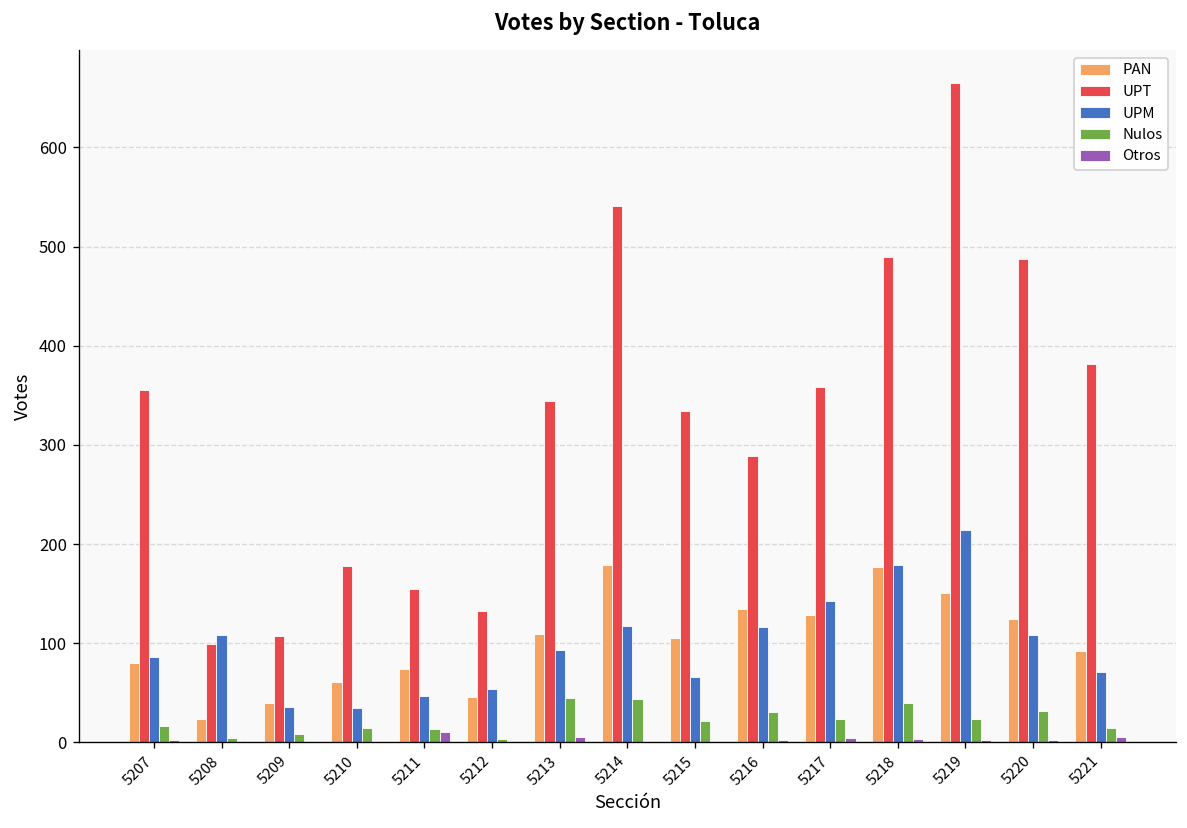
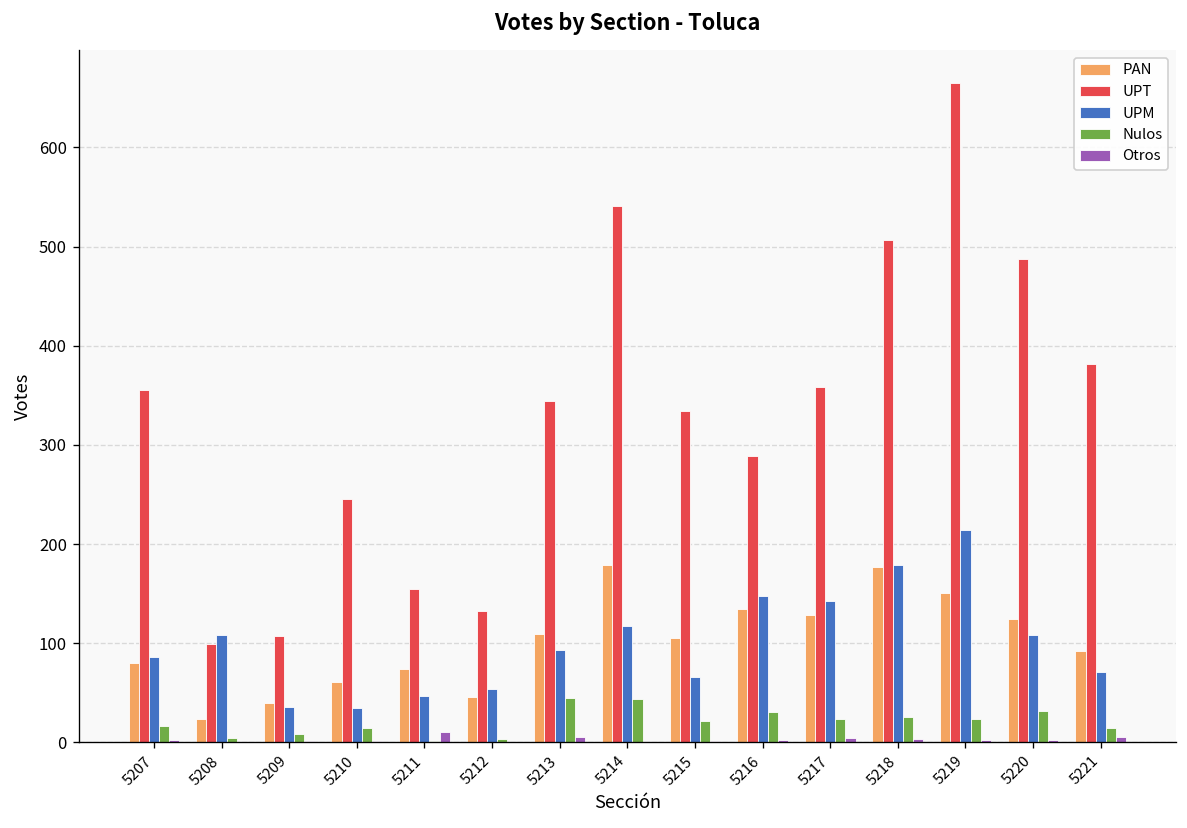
  {
    "PAN": {
      "5207": 80,
      "5208": 20,
      "5209": 40,
      "5210": 60,
      "5211": 70,
      "5212": 50,
      "5213": 110,
      "5214": 180,
      "5215": 110,
      "5216": 140,
      "5217": 130,
      "5218": 180,
      "5219": 150,
      "5220": 130,
      "5221": 90
    },
    "UPT": {
      "5207": 360,
      "5208": 100,
      "5209": 110,
-     "5210": 180,
+     "5210": 250,
      "5211": 160,
      "5212": 130,
      "5213": 340,
      "5214": 540,
      "5215": 330,
      "5216": 290,
      "5217": 360,
-     "5218": 490,
+     "5218": 510,
      "5219": 670,
      "5220": 490,
      "5221": 380
    },
    "UPM": {
      "5207": 90,
      "5208": 110,
      "5209": 40,
      "5210": 40,
      "5211": 50,
      "5212": 50,
      "5213": 90,
      "5214": 120,
      "5215": 70,
-     "5216": 120,
+     "5216": 150,
      "5217": 140,
      "5218": 180,
      "5219": 210,
      "5220": 110,
      "5221": 70
    },
    "Nulos": {
      "5207": 20,
      "5208": 10,
      "5209": 10,
      "5210": 20,
-     "5211": 10,
+     "5211": 0,
      "5212": 0,
      "5213": 50,
      "5214": 40,
      "5215": 20,
      "5216": 30,
      "5217": 20,
-     "5218": 40,
+     "5218": 30,
      "5219": 20,
      "5220": 30,
      "5221": 20
    },
    "Otros": {
      "5208": 0,
      "5211": 10,
      "5212": 0,
      "5213": 10,
      "5214": 0,
      "5217": 10,
      "5218": 0,
      "5221": 10
    }
  }
